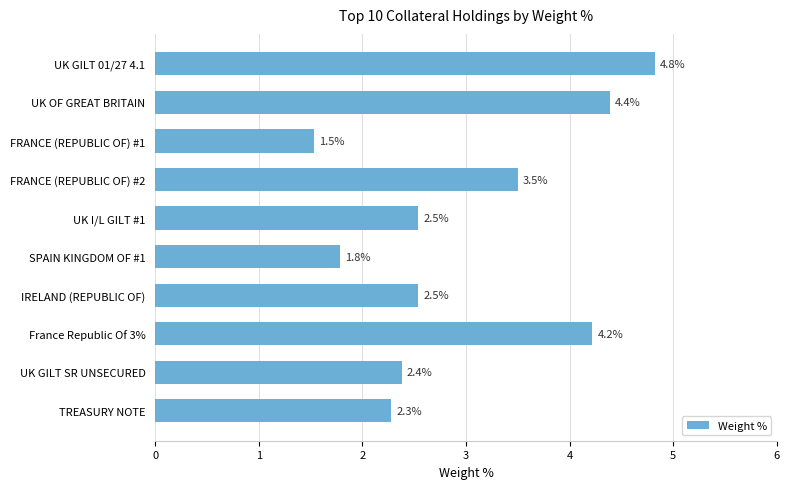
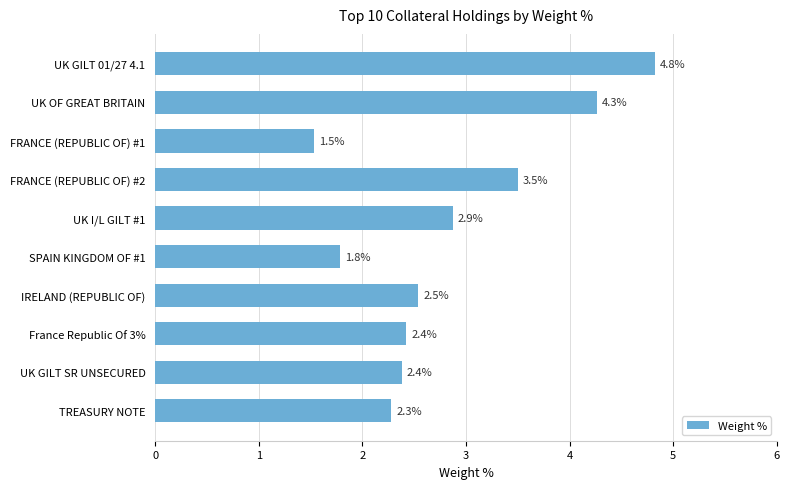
  {
    "UK GILT 01/27 4.1": "4.8%",
-   "UK OF GREAT BRITAIN": "4.4%",
+   "UK OF GREAT BRITAIN": "4.3%",
    "FRANCE (REPUBLIC OF) #1": "1.5%",
    "FRANCE (REPUBLIC OF) #2": "3.5%",
-   "UK I/L GILT #1": "2.5%",
+   "UK I/L GILT #1": "2.9%",
    "SPAIN KINGDOM OF #1": "1.8%",
    "IRELAND (REPUBLIC OF)": "2.5%",
-   "France Republic Of 3%": "4.2%",
+   "France Republic Of 3%": "2.4%",
    "UK GILT SR UNSECURED": "2.4%",
    "TREASURY NOTE": "2.3%"
  }
